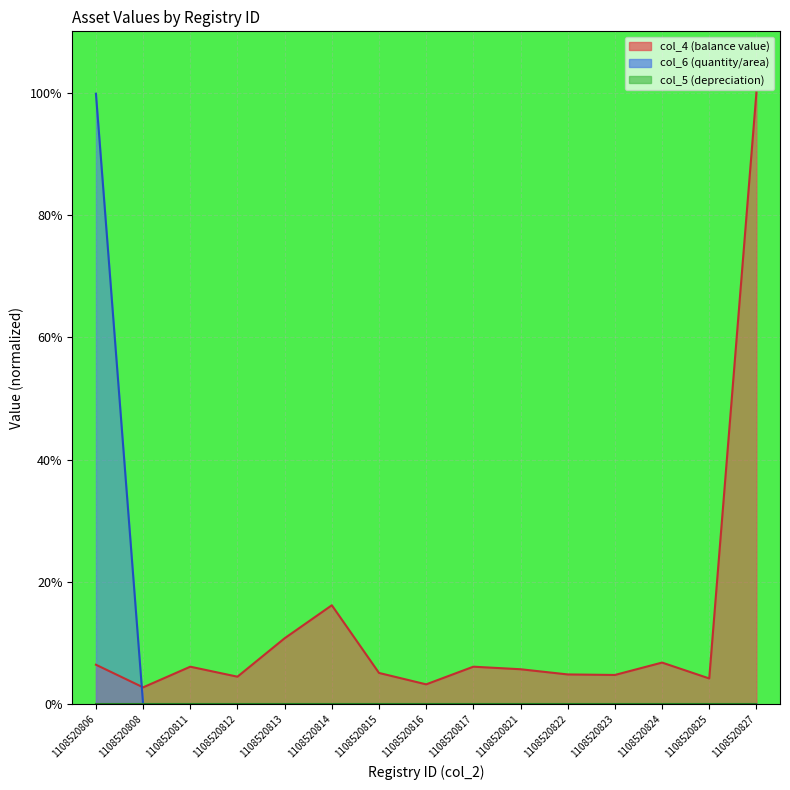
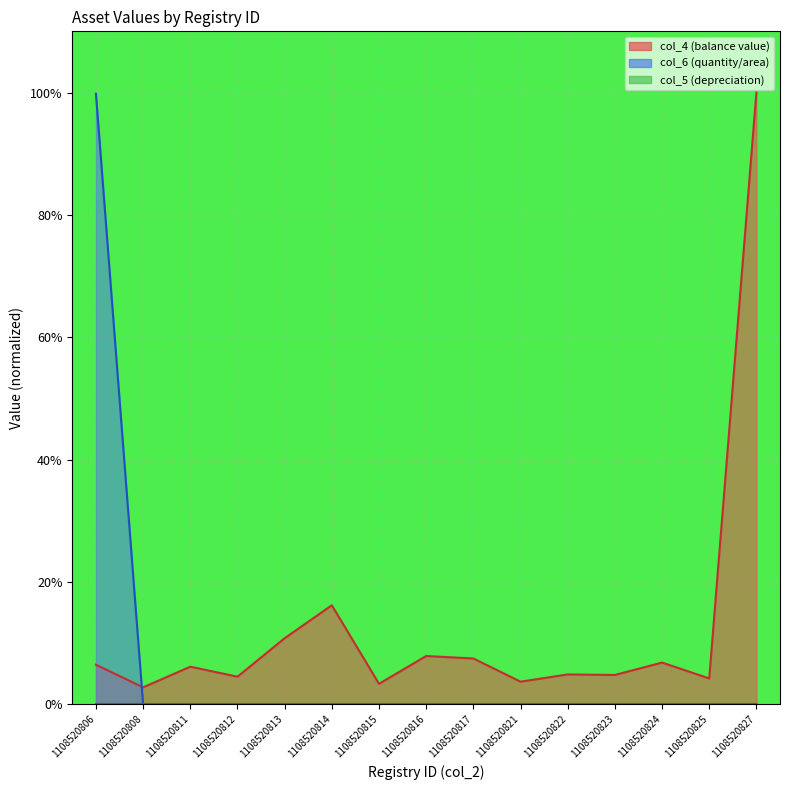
  {
    "col_4 (balance value)": {
      "1108520806": "6%",
      "1108520808": "3%",
      "1108520811": "6%",
      "1108520812": "4%",
      "1108520813": "11%",
      "1108520814": "16%",
-     "1108520815": "5%",
-     "1108520816": "3%",
-     "1108520817": "6%",
-     "1108520821": "6%",
+     "1108520815": "3%",
+     "1108520816": "8%",
+     "1108520817": "7%",
+     "1108520821": "4%",
      "1108520822": "5%",
      "1108520823": "5%",
      "1108520824": "7%",
      "1108520825": "4%",
      "1108520827": "100%"
    },
    "col_6 (quantity/area)": {
      "1108520806": "100%"
    },
    "col_5 (depreciation)": {
      "1108520806": "0%"
    }
  }
